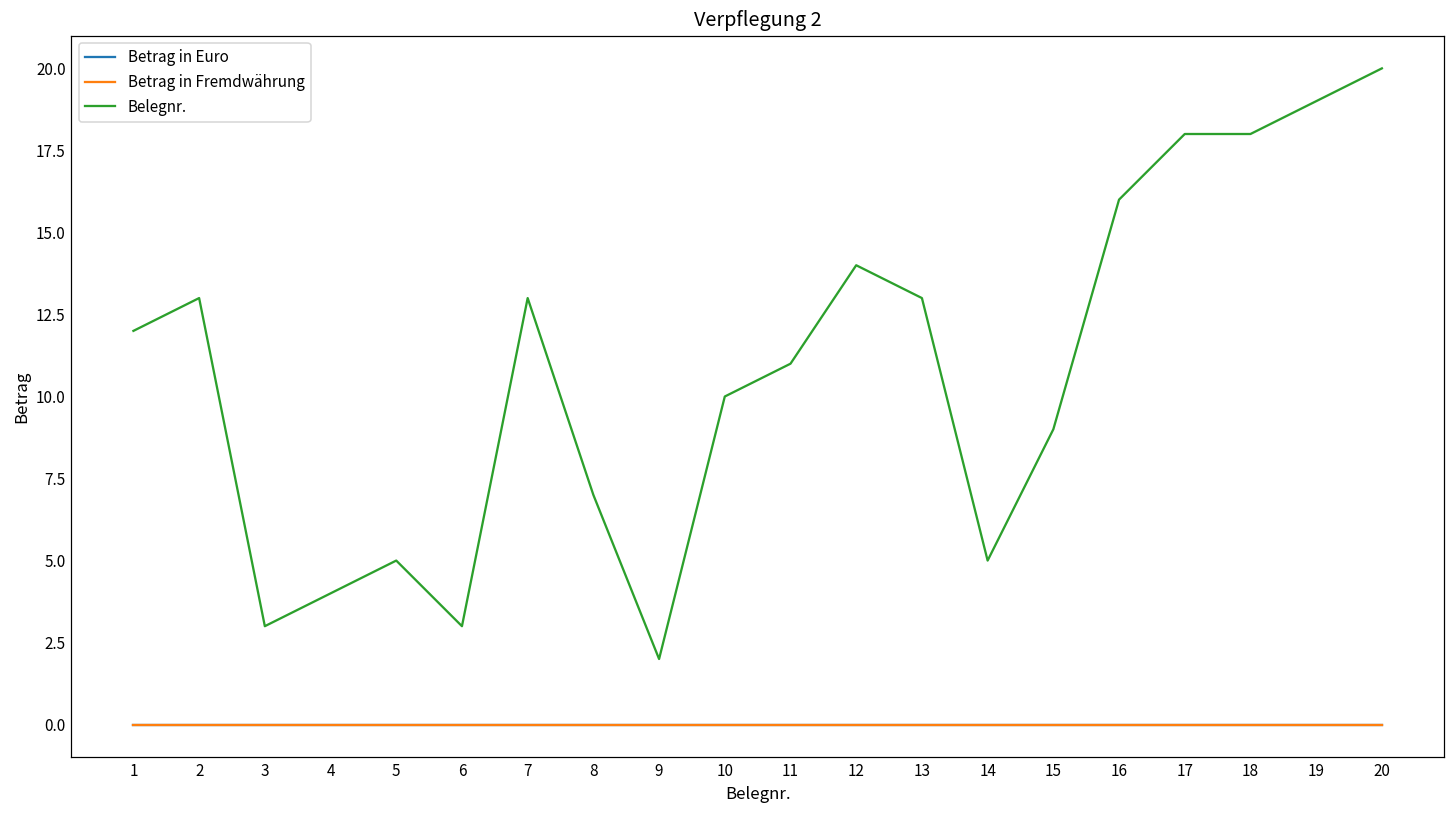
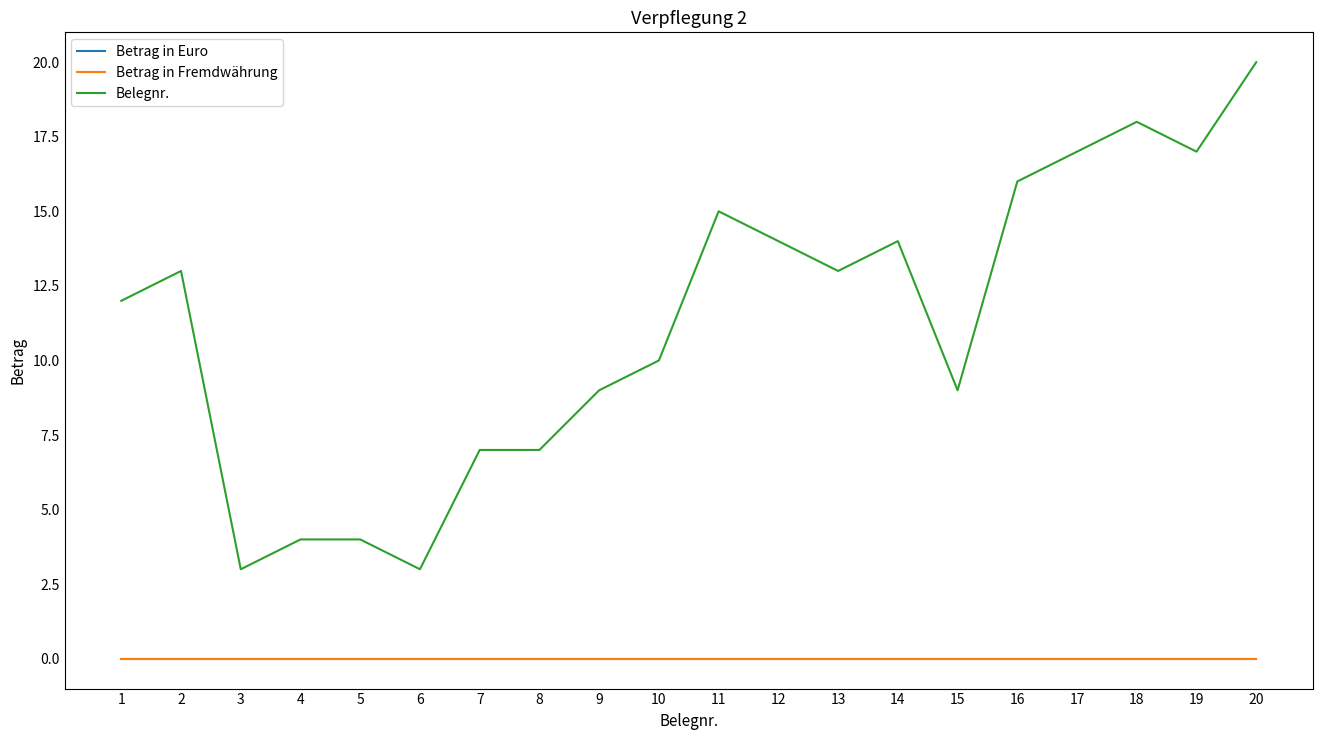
  {
    "Betrag in Fremdwährung": {
      "1": 0,
      "2": 0,
      "3": 0,
      "4": 0,
      "5": 0,
      "6": 0,
      "7": 0,
      "8": 0,
      "9": 0,
      "10": 0,
      "11": 0,
      "12": 0,
      "13": 0,
      "14": 0,
      "15": 0,
      "16": 0,
      "17": 0,
      "18": 0,
      "19": 0,
      "20": 0
    },
    "Belegnr.": {
      "1": 12,
      "2": 13,
      "3": 3,
      "4": 4,
-     "5": 5,
+     "5": 4,
      "6": 3,
-     "7": 13,
+     "7": 7,
      "8": 7,
-     "9": 2,
+     "9": 9,
      "10": 10,
-     "11": 11,
+     "11": 15,
      "12": 14,
      "13": 13,
-     "14": 5,
+     "14": 14,
      "15": 9,
      "16": 16,
-     "17": 18,
+     "17": 17,
      "18": 18,
-     "19": 19,
+     "19": 17,
      "20": 20
    }
  }
